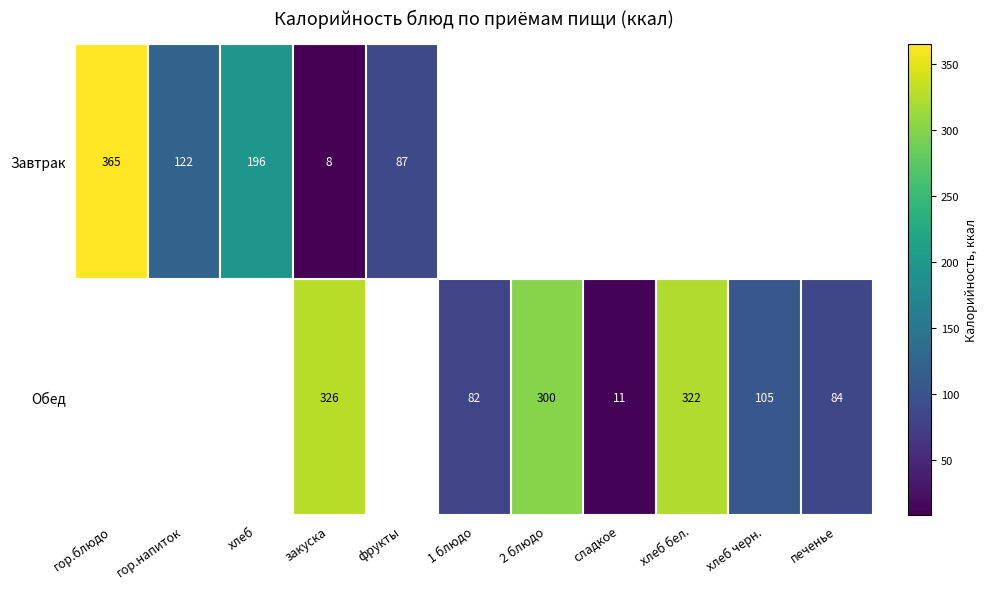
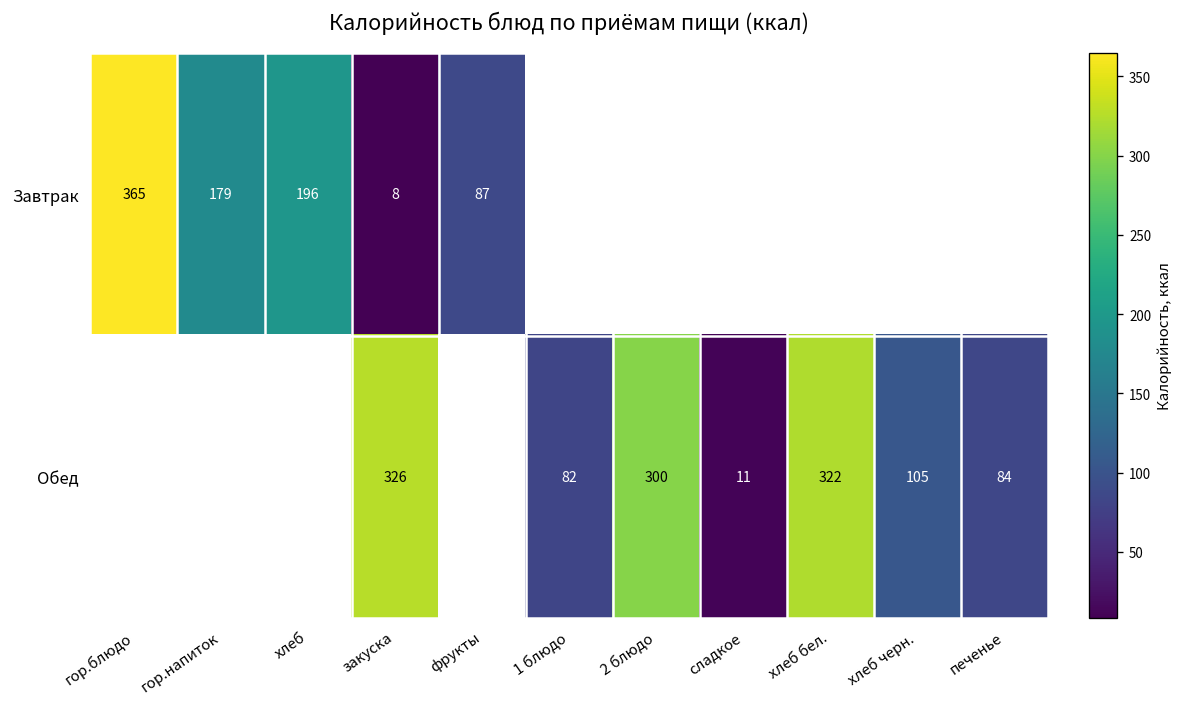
  {
    "Завтрак": {
      "гор.блюдо": 365,
-     "гор.напиток": 122,
+     "гор.напиток": 179,
      "хлеб": 196,
      "закуска": 8,
      "фрукты": 87
    },
    "Обед": {
      "закуска": 326,
      "1 блюдо": 82,
      "2 блюдо": 300,
      "сладкое": 11,
      "хлеб бел.": 322,
      "хлеб черн.": 105,
      "печенье": 84
    }
  }
